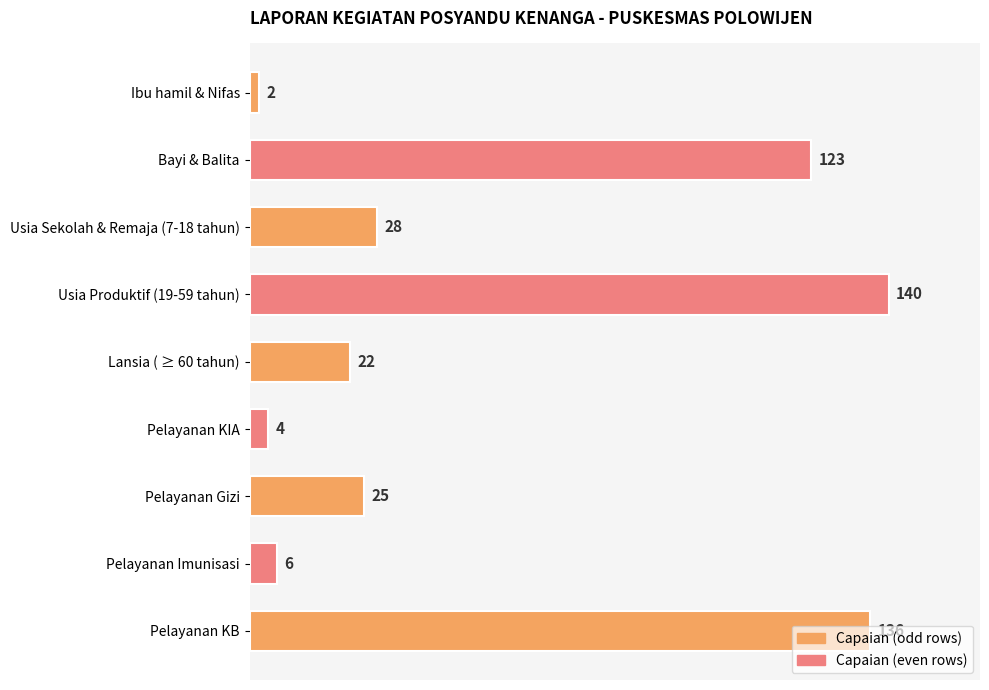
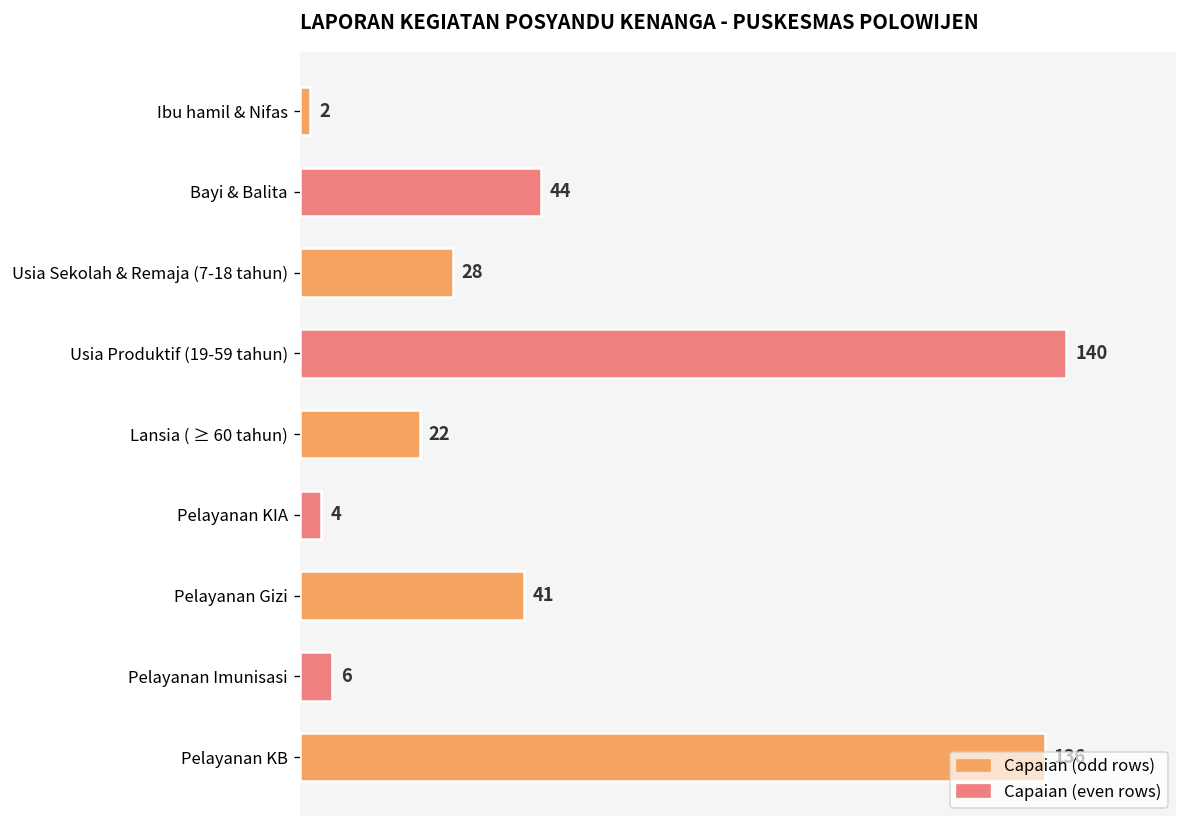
  {
    "Ibu hamil & Nifas": 2,
-   "Bayi & Balita": 123,
+   "Bayi & Balita": 44,
    "Usia Sekolah & Remaja (7-18 tahun)": 28,
    "Usia Produktif (19-59 tahun)": 140,
    "Lansia ( ≥ 60 tahun)": 22,
    "Pelayanan KIA": 4,
-   "Pelayanan Gizi": 25,
+   "Pelayanan Gizi": 41,
    "Pelayanan Imunisasi": 6
  }
